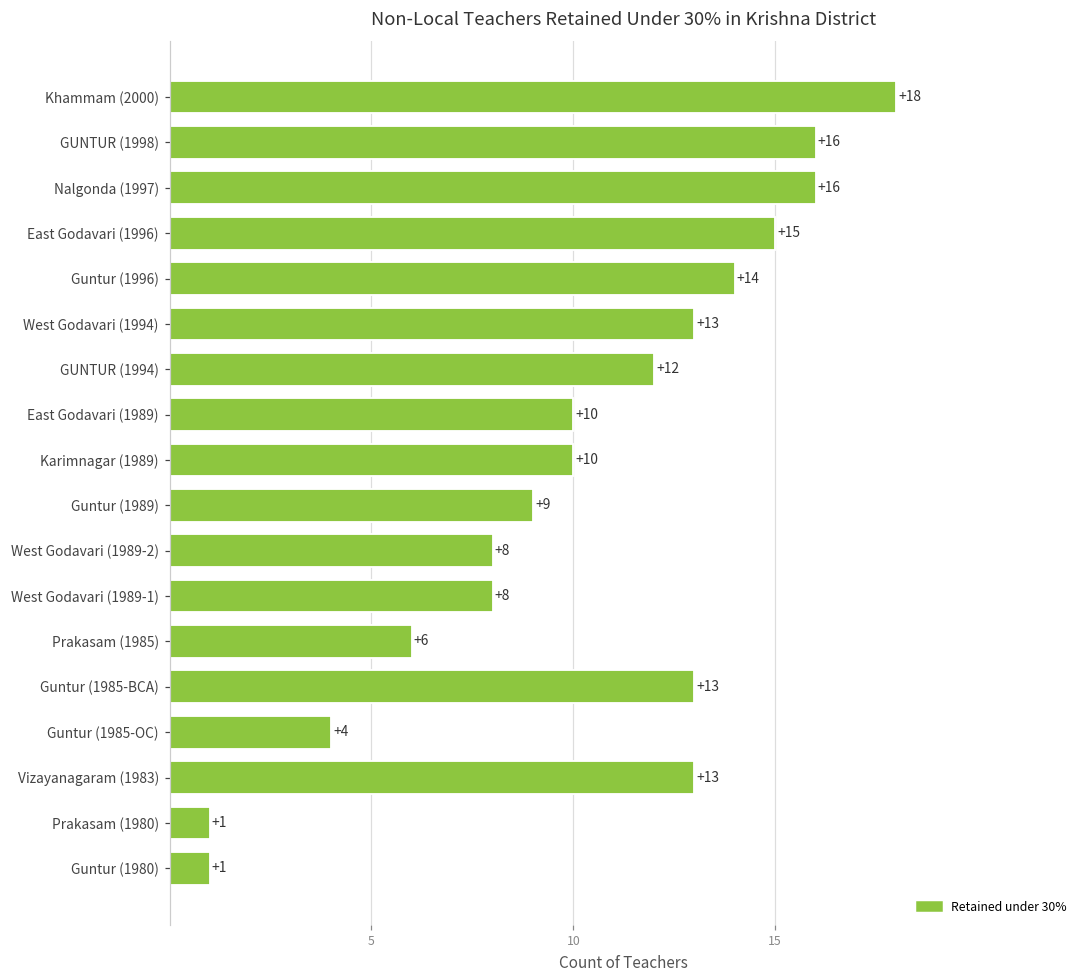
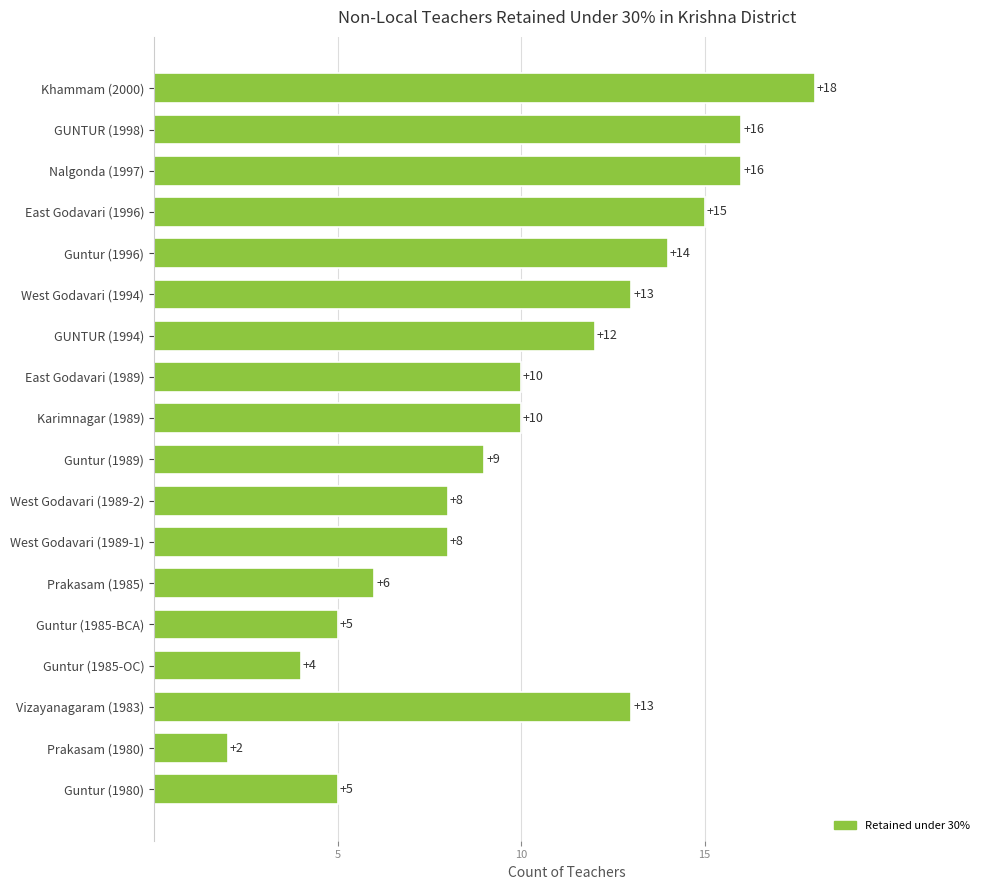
  {
    "Khammam (2000)": "+18",
    "GUNTUR (1998)": "+16",
    "Nalgonda (1997)": "+16",
    "East Godavari (1996)": "+15",
    "Guntur (1996)": "+14",
    "West Godavari (1994)": "+13",
    "GUNTUR (1994)": "+12",
    "East Godavari (1989)": "+10",
    "Karimnagar (1989)": "+10",
    "Guntur (1989)": "+9",
    "West Godavari (1989-2)": "+8",
    "West Godavari (1989-1)": "+8",
    "Prakasam (1985)": "+6",
-   "Guntur (1985-BCA)": "+13",
+   "Guntur (1985-BCA)": "+5",
    "Guntur (1985-OC)": "+4",
    "Vizayanagaram (1983)": "+13",
-   "Prakasam (1980)": "+1",
-   "Guntur (1980)": "+1"
+   "Prakasam (1980)": "+2",
+   "Guntur (1980)": "+5"
  }
